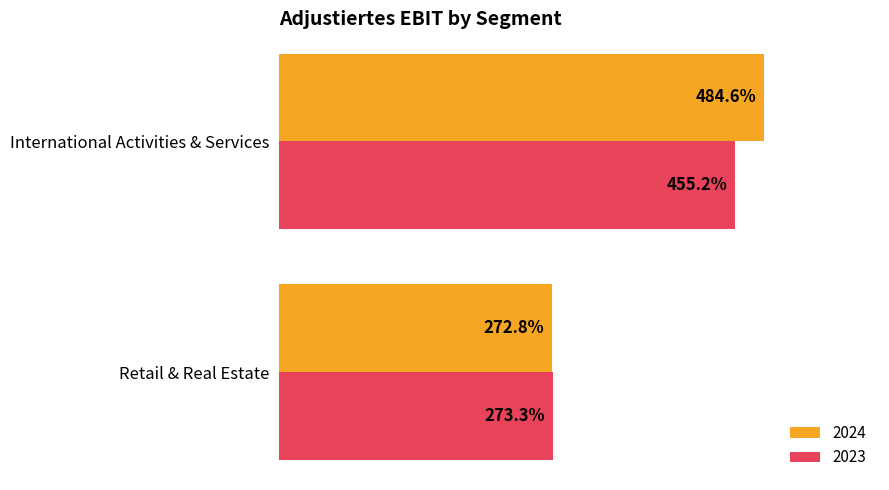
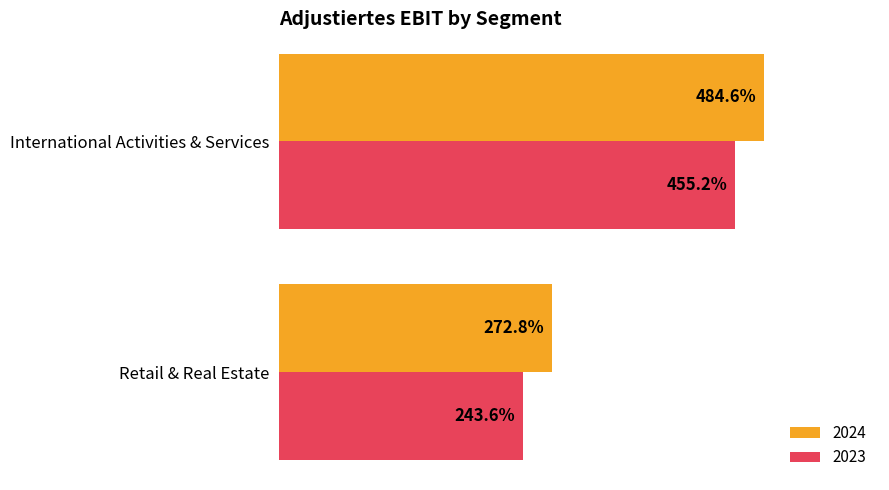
  {
    "2024": {
      "International Activities & Services": "484.6%",
      "Retail & Real Estate": "272.8%"
    },
    "2023": {
      "International Activities & Services": "455.2%",
-     "Retail & Real Estate": "273.3%"
+     "Retail & Real Estate": "243.6%"
    }
  }
